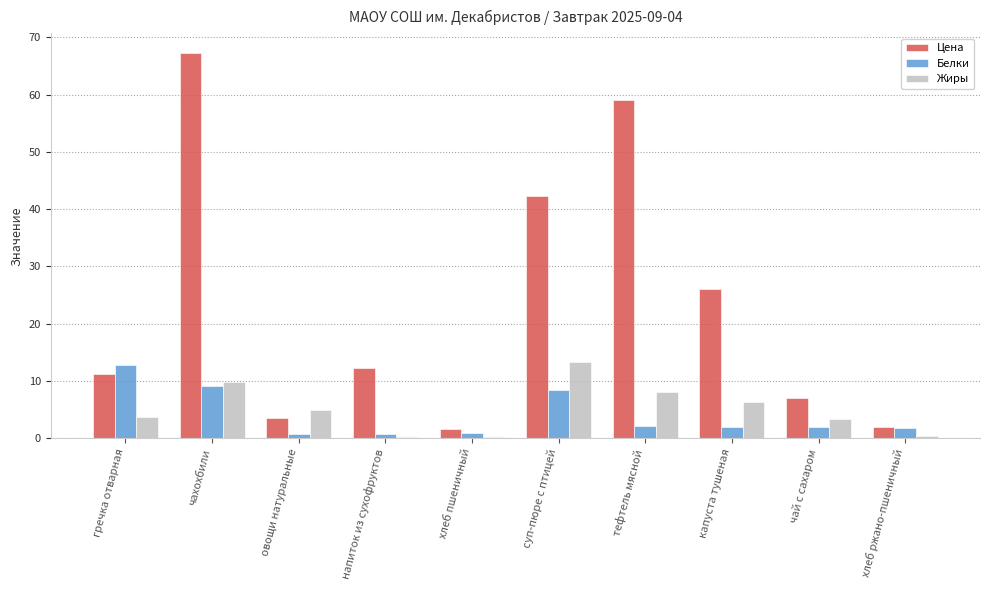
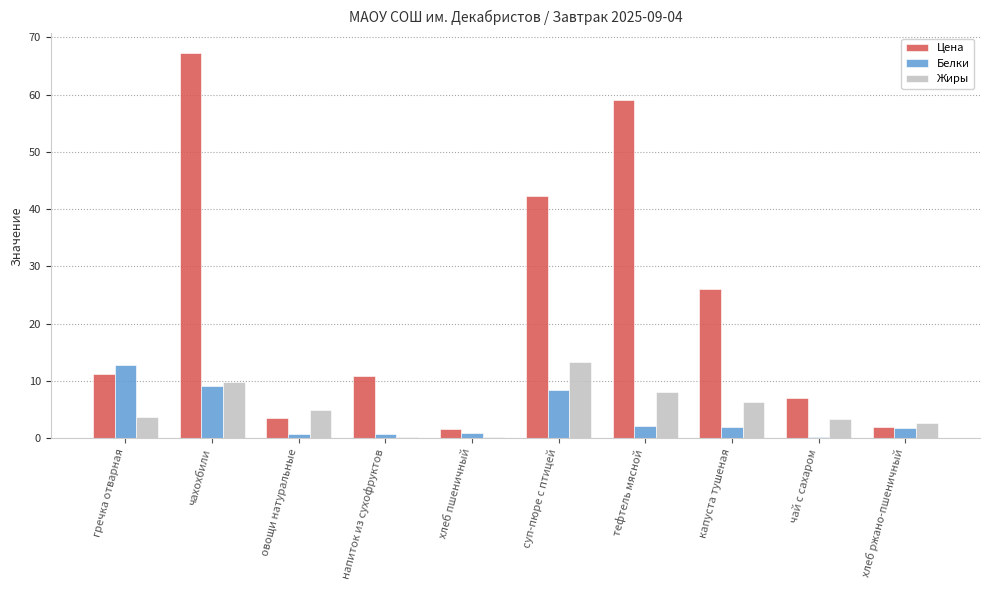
  {
    "Цена": {
      "гречка отварная": 11,
      "чахохбили": 67,
      "овощи натуральные": 3,
-     "напиток из сухофруктов": 12,
+     "напиток из сухофруктов": 11,
      "хлеб пшеничный": 2,
      "суп-пюре с птицей": 42,
      "тефтель мясной": 59,
      "капуста тушеная": 26,
      "чай с сахаром": 7,
      "хлеб ржано-пшеничный": 2
    },
    "Белки": {
      "гречка отварная": 13,
      "чахохбили": 9,
      "овощи натуральные": 1,
      "напиток из сухофруктов": 1,
      "хлеб пшеничный": 1,
      "суп-пюре с птицей": 8,
      "тефтель мясной": 2,
      "капуста тушеная": 2,
-     "чай с сахаром": 2,
+     "чай с сахаром": 0,
      "хлеб ржано-пшеничный": 2
    },
    "Жиры": {
      "гречка отварная": 4,
      "чахохбили": 10,
      "овощи натуральные": 5,
      "суп-пюре с птицей": 13,
      "тефтель мясной": 8,
      "капуста тушеная": 6,
      "чай с сахаром": 3,
-     "хлеб ржано-пшеничный": 0
+     "хлеб ржано-пшеничный": 3
    }
  }
